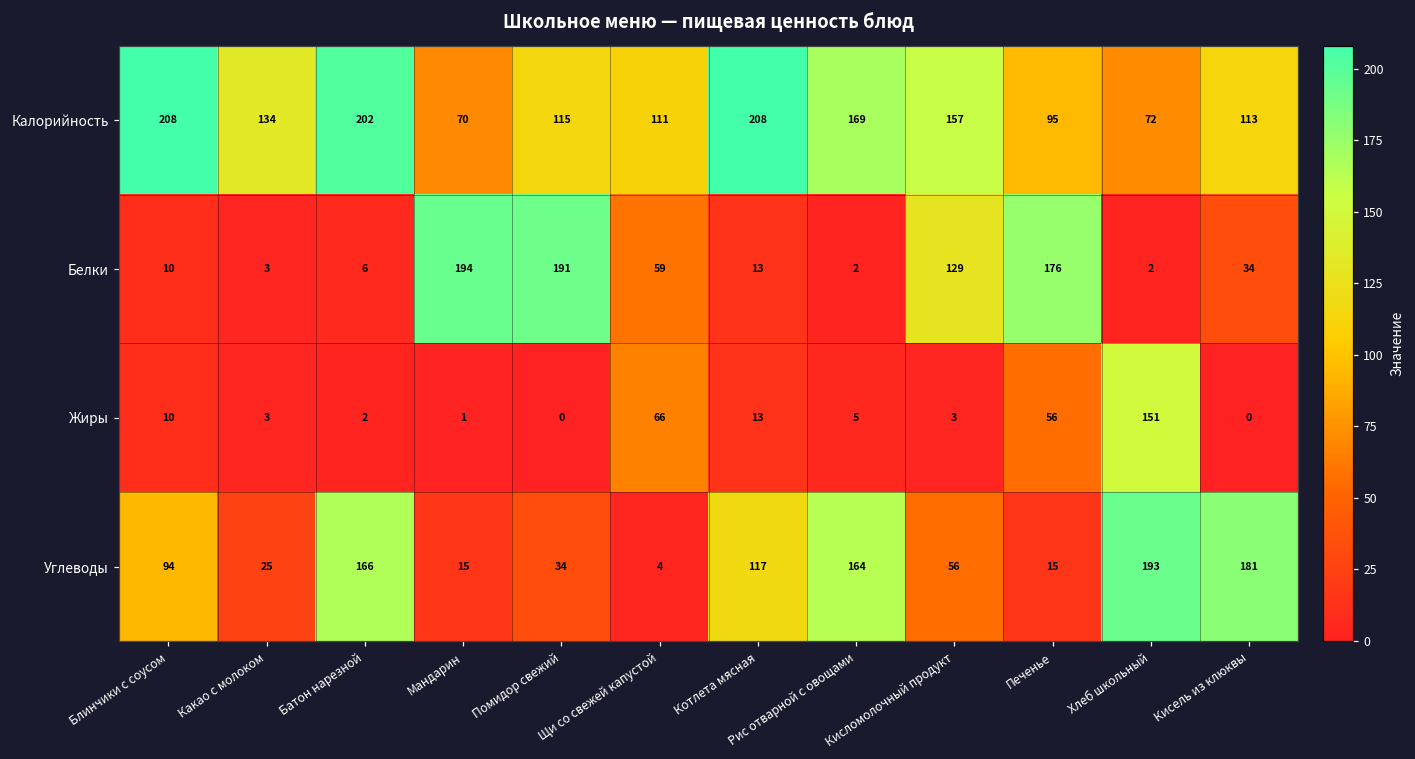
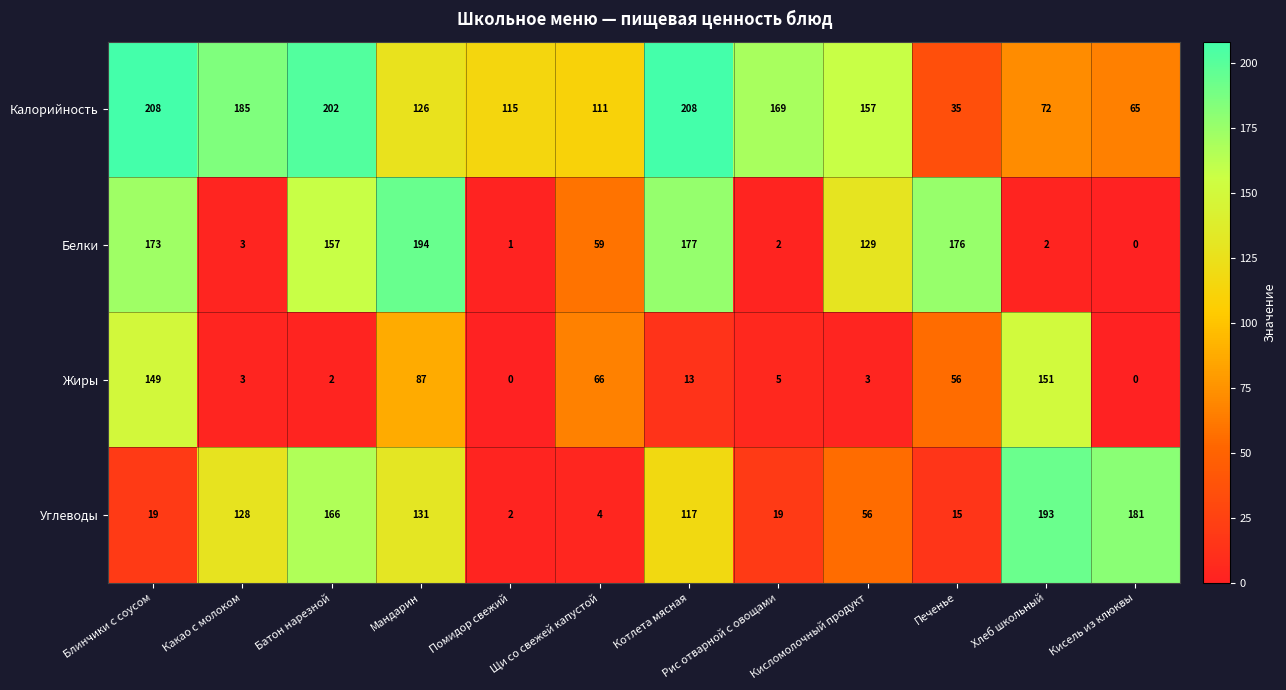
  {
    "Калорийность": {
      "Блинчики с соусом": 208,
-     "Какао с молоком": 134,
+     "Какао с молоком": 185,
      "Батон нарезной": 202,
-     "Мандарин": 70,
+     "Мандарин": 126,
      "Помидор свежий": 115,
      "Щи со свежей капустой": 111,
      "Котлета мясная": 208,
      "Рис отварной с овощами": 169,
      "Кисломолочный продукт": 157,
-     "Печенье": 95,
+     "Печенье": 35,
      "Хлеб школьный": 72,
-     "Кисель из клюквы": 113
+     "Кисель из клюквы": 65
    },
    "Белки": {
-     "Блинчики с соусом": 10,
+     "Блинчики с соусом": 173,
      "Какао с молоком": 3,
-     "Батон нарезной": 6,
+     "Батон нарезной": 157,
      "Мандарин": 194,
-     "Помидор свежий": 191,
+     "Помидор свежий": 1,
      "Щи со свежей капустой": 59,
-     "Котлета мясная": 13,
+     "Котлета мясная": 177,
      "Рис отварной с овощами": 2,
      "Кисломолочный продукт": 129,
      "Печенье": 176,
      "Хлеб школьный": 2,
-     "Кисель из клюквы": 34
+     "Кисель из клюквы": 0
    },
    "Жиры": {
-     "Блинчики с соусом": 10,
+     "Блинчики с соусом": 149,
      "Какао с молоком": 3,
      "Батон нарезной": 2,
-     "Мандарин": 1,
+     "Мандарин": 87,
      "Помидор свежий": 0,
      "Щи со свежей капустой": 66,
      "Котлета мясная": 13,
      "Рис отварной с овощами": 5,
      "Кисломолочный продукт": 3,
      "Печенье": 56,
      "Хлеб школьный": 151,
      "Кисель из клюквы": 0
    },
    "Углеводы": {
-     "Блинчики с соусом": 94,
-     "Какао с молоком": 25,
+     "Блинчики с соусом": 19,
+     "Какао с молоком": 128,
      "Батон нарезной": 166,
-     "Мандарин": 15,
-     "Помидор свежий": 34,
+     "Мандарин": 131,
+     "Помидор свежий": 2,
      "Щи со свежей капустой": 4,
      "Котлета мясная": 117,
-     "Рис отварной с овощами": 164,
+     "Рис отварной с овощами": 19,
      "Кисломолочный продукт": 56,
      "Печенье": 15,
      "Хлеб школьный": 193,
      "Кисель из клюквы": 181
    }
  }
